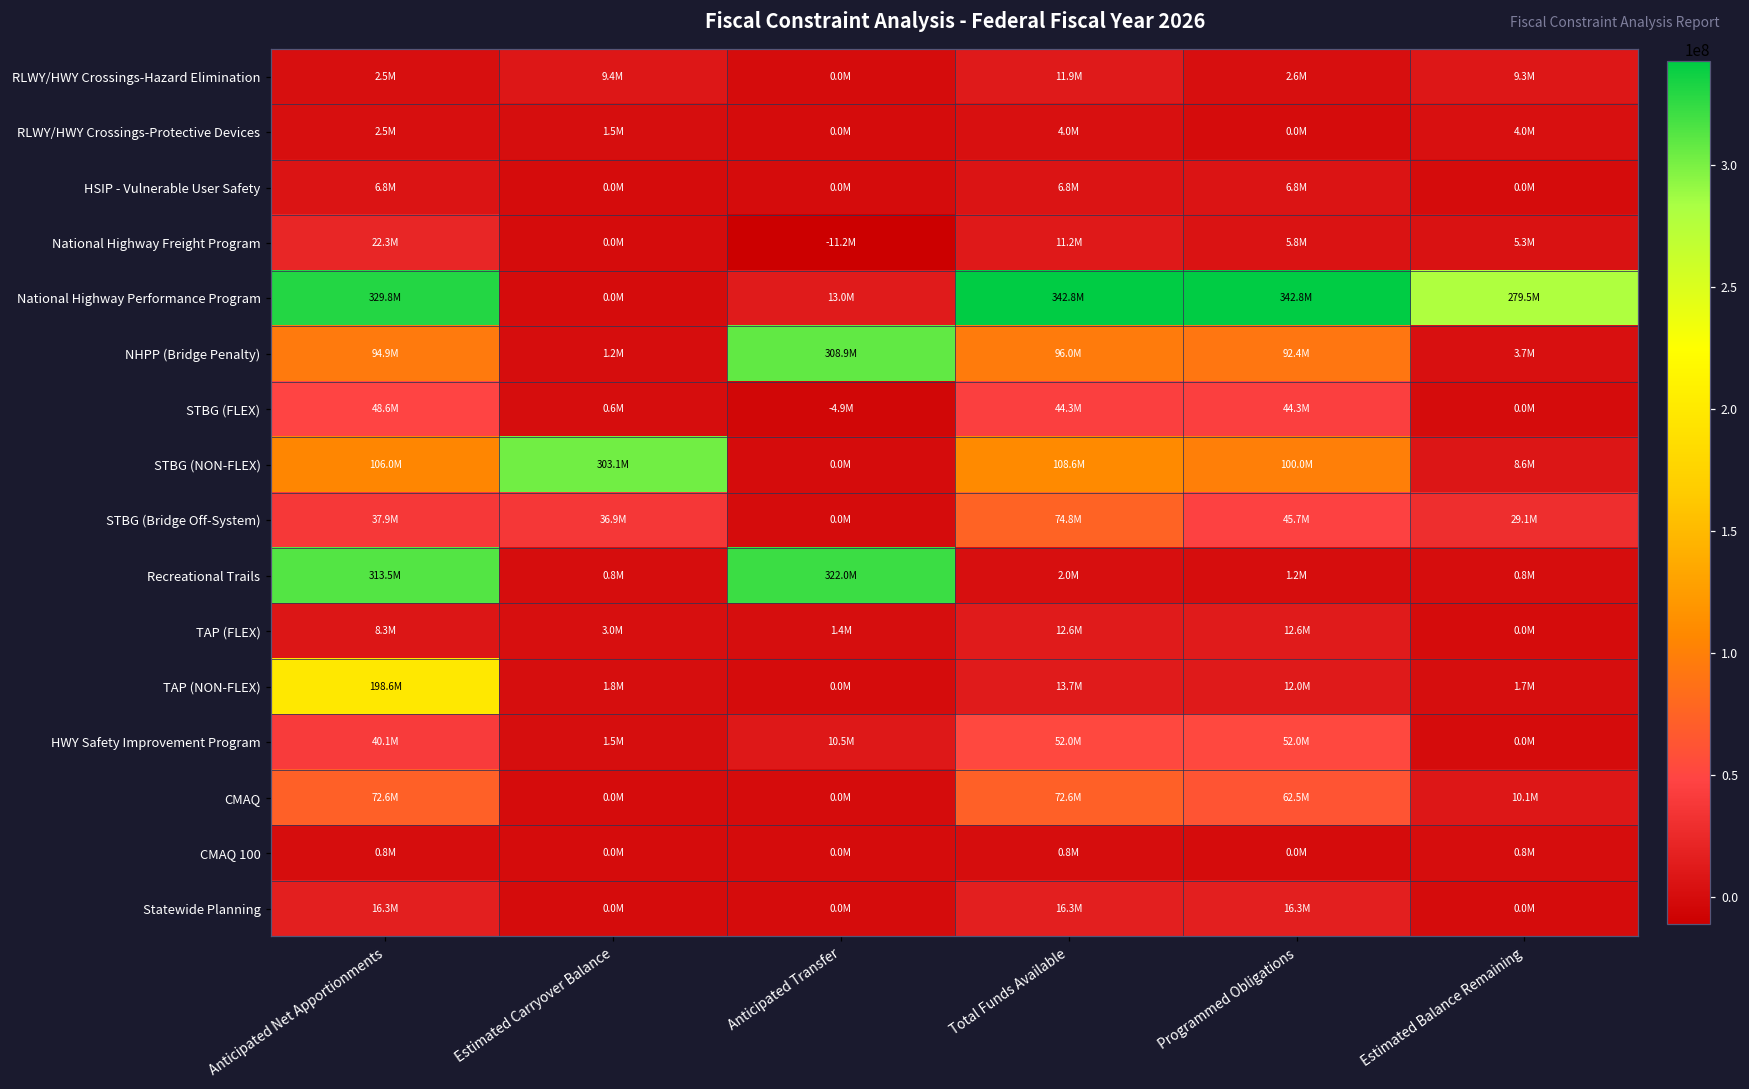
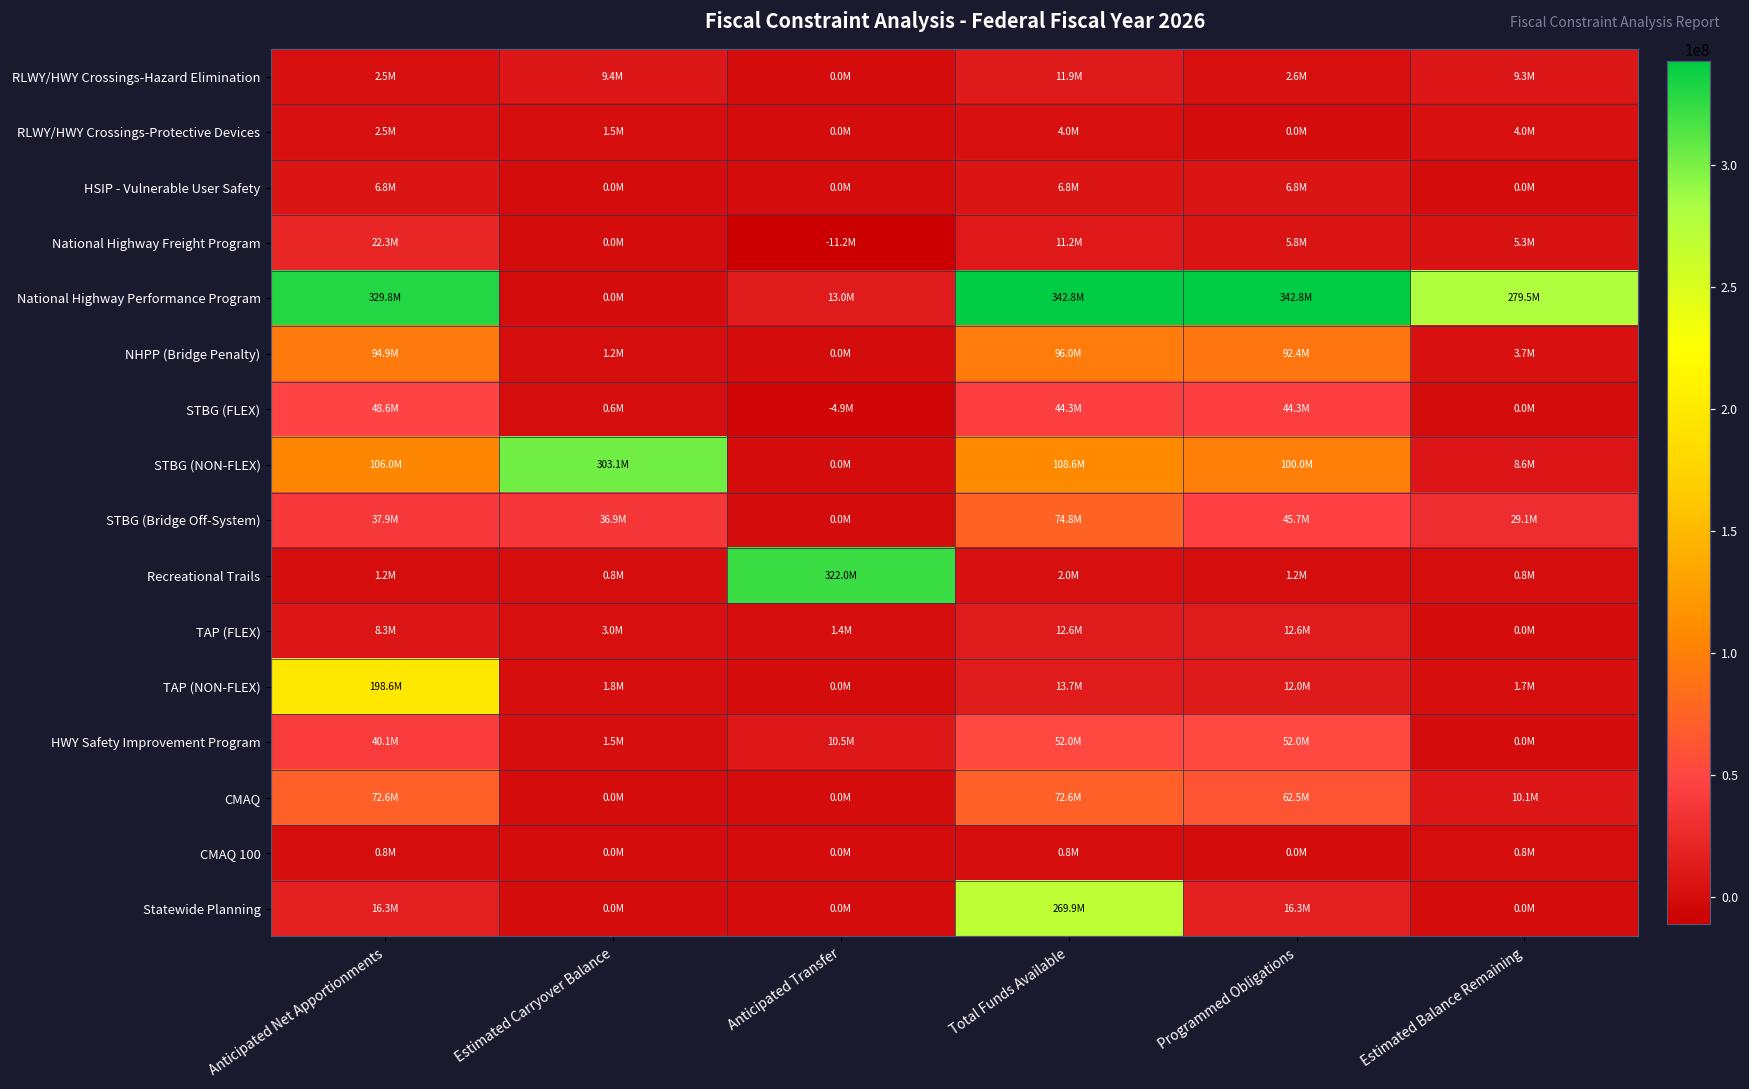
  {
    "RLWY/HWY Crossings-Hazard Elimination": {
      "Anticipated Net Apportionments": "2.5M",
      "Estimated Carryover Balance": "9.4M",
      "Anticipated Transfer": "0.0M",
      "Total Funds Available": "11.9M",
      "Programmed Obligations": "2.6M",
      "Estimated Balance Remaining": "9.3M"
    },
    "RLWY/HWY Crossings-Protective Devices": {
      "Anticipated Net Apportionments": "2.5M",
      "Estimated Carryover Balance": "1.5M",
      "Anticipated Transfer": "0.0M",
      "Total Funds Available": "4.0M",
      "Programmed Obligations": "0.0M",
      "Estimated Balance Remaining": "4.0M"
    },
    "HSIP - Vulnerable User Safety": {
      "Anticipated Net Apportionments": "6.8M",
      "Estimated Carryover Balance": "0.0M",
      "Anticipated Transfer": "0.0M",
      "Total Funds Available": "6.8M",
      "Programmed Obligations": "6.8M",
      "Estimated Balance Remaining": "0.0M"
    },
    "National Highway Freight Program": {
      "Anticipated Net Apportionments": "22.3M",
      "Estimated Carryover Balance": "0.0M",
      "Anticipated Transfer": "-11.2M",
      "Total Funds Available": "11.2M",
      "Programmed Obligations": "5.8M",
      "Estimated Balance Remaining": "5.3M"
    },
    "National Highway Performance Program": {
      "Anticipated Net Apportionments": "329.8M",
      "Estimated Carryover Balance": "0.0M",
      "Anticipated Transfer": "13.0M",
      "Total Funds Available": "342.8M",
      "Programmed Obligations": "342.8M",
      "Estimated Balance Remaining": "279.5M"
    },
    "NHPP (Bridge Penalty)": {
      "Anticipated Net Apportionments": "94.9M",
      "Estimated Carryover Balance": "1.2M",
-     "Anticipated Transfer": "308.9M",
+     "Anticipated Transfer": "0.0M",
      "Total Funds Available": "96.0M",
      "Programmed Obligations": "92.4M",
      "Estimated Balance Remaining": "3.7M"
    },
    "STBG (FLEX)": {
      "Anticipated Net Apportionments": "48.6M",
      "Estimated Carryover Balance": "0.6M",
      "Anticipated Transfer": "-4.9M",
      "Total Funds Available": "44.3M",
      "Programmed Obligations": "44.3M",
      "Estimated Balance Remaining": "0.0M"
    },
    "STBG (NON-FLEX)": {
      "Anticipated Net Apportionments": "106.0M",
      "Estimated Carryover Balance": "303.1M",
      "Anticipated Transfer": "0.0M",
      "Total Funds Available": "108.6M",
      "Programmed Obligations": "100.0M",
      "Estimated Balance Remaining": "8.6M"
    },
    "STBG (Bridge Off-System)": {
      "Anticipated Net Apportionments": "37.9M",
      "Estimated Carryover Balance": "36.9M",
      "Anticipated Transfer": "0.0M",
      "Total Funds Available": "74.8M",
      "Programmed Obligations": "45.7M",
      "Estimated Balance Remaining": "29.1M"
    },
    "Recreational Trails": {
-     "Anticipated Net Apportionments": "313.5M",
+     "Anticipated Net Apportionments": "1.2M",
      "Estimated Carryover Balance": "0.8M",
      "Anticipated Transfer": "322.0M",
      "Total Funds Available": "2.0M",
      "Programmed Obligations": "1.2M",
      "Estimated Balance Remaining": "0.8M"
    },
    "TAP (FLEX)": {
      "Anticipated Net Apportionments": "8.3M",
      "Estimated Carryover Balance": "3.0M",
      "Anticipated Transfer": "1.4M",
      "Total Funds Available": "12.6M",
      "Programmed Obligations": "12.6M",
      "Estimated Balance Remaining": "0.0M"
    },
    "TAP (NON-FLEX)": {
      "Anticipated Net Apportionments": "198.6M",
      "Estimated Carryover Balance": "1.8M",
      "Anticipated Transfer": "0.0M",
      "Total Funds Available": "13.7M",
      "Programmed Obligations": "12.0M",
      "Estimated Balance Remaining": "1.7M"
    },
    "HWY Safety Improvement Program": {
      "Anticipated Net Apportionments": "40.1M",
      "Estimated Carryover Balance": "1.5M",
      "Anticipated Transfer": "10.5M",
      "Total Funds Available": "52.0M",
      "Programmed Obligations": "52.0M",
      "Estimated Balance Remaining": "0.0M"
    },
    "CMAQ": {
      "Anticipated Net Apportionments": "72.6M",
      "Estimated Carryover Balance": "0.0M",
      "Anticipated Transfer": "0.0M",
      "Total Funds Available": "72.6M",
      "Programmed Obligations": "62.5M",
      "Estimated Balance Remaining": "10.1M"
    },
    "CMAQ 100": {
      "Anticipated Net Apportionments": "0.8M",
      "Estimated Carryover Balance": "0.0M",
      "Anticipated Transfer": "0.0M",
      "Total Funds Available": "0.8M",
      "Programmed Obligations": "0.0M",
      "Estimated Balance Remaining": "0.8M"
    },
    "Statewide Planning": {
      "Anticipated Net Apportionments": "16.3M",
      "Estimated Carryover Balance": "0.0M",
      "Anticipated Transfer": "0.0M",
-     "Total Funds Available": "16.3M",
+     "Total Funds Available": "269.9M",
      "Programmed Obligations": "16.3M",
      "Estimated Balance Remaining": "0.0M"
    }
  }
